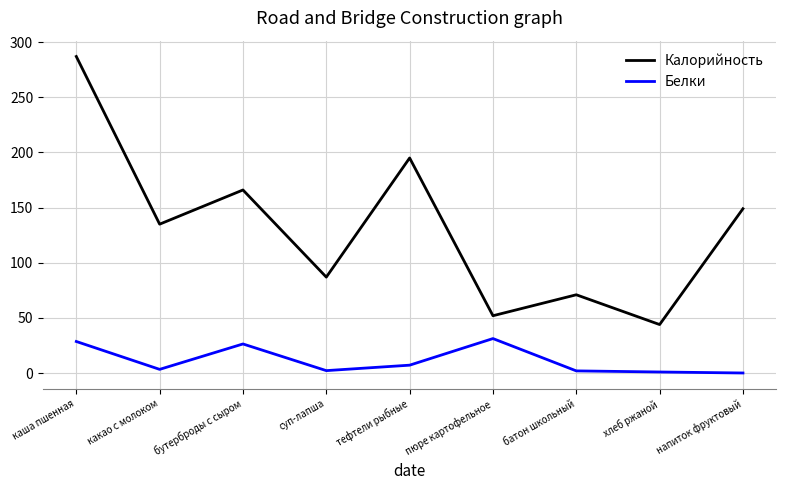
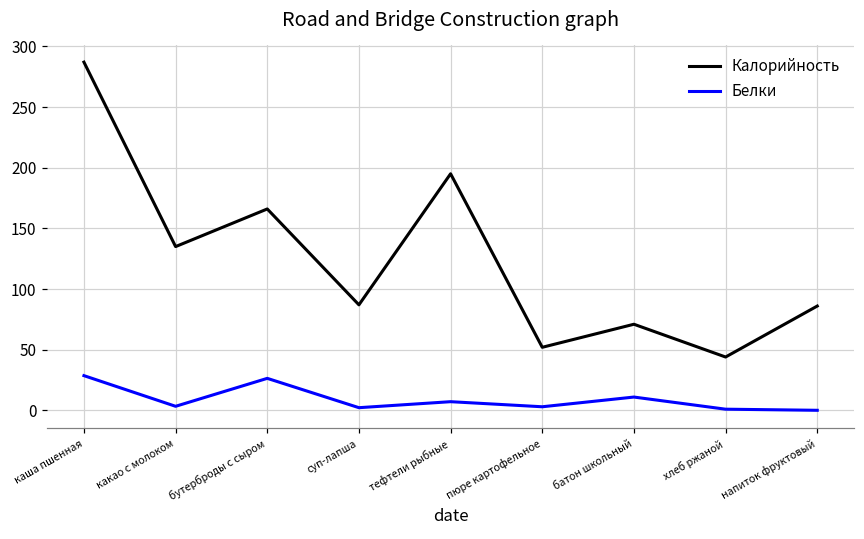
  {
    "Калорийность": {
      "каша пшенная": 287,
      "какао с молоком": 135,
      "бутерброды с сыром": 166,
      "суп-лапша": 87,
      "тефтели рыбные": 195,
      "пюре картофельное": 52,
      "батон школьный": 71,
      "хлеб ржаной": 44,
-     "напиток фруктовый": 149
+     "напиток фруктовый": 86
    },
    "Белки": {
      "каша пшенная": 29,
      "какао с молоком": 3,
      "бутерброды с сыром": 26,
      "суп-лапша": 2,
      "тефтели рыбные": 7,
-     "пюре картофельное": 31,
-     "батон школьный": 2,
+     "пюре картофельное": 3,
+     "батон школьный": 11,
      "хлеб ржаной": 1,
      "напиток фруктовый": 0
    }
  }
